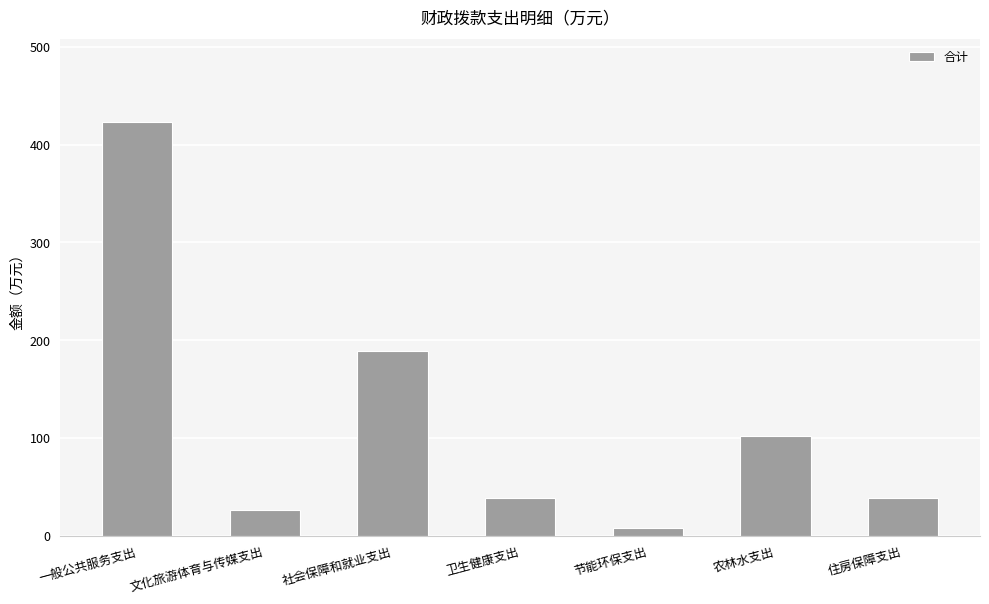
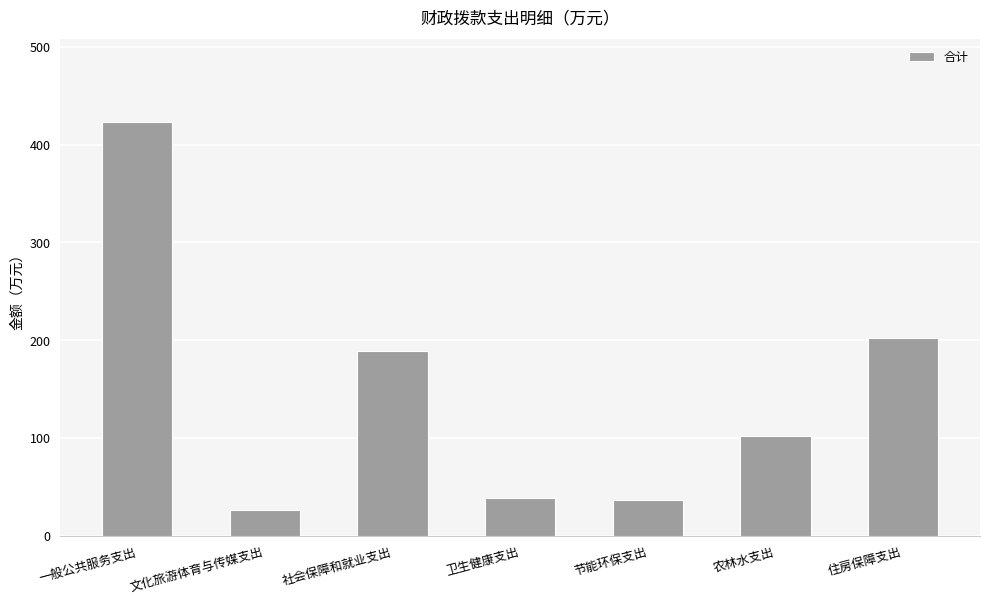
  {
    "一般公共服务支出": 420,
    "文化旅游体育与传媒支出": 30,
    "社会保障和就业支出": 190,
    "卫生健康支出": 40,
-   "节能环保支出": 10,
+   "节能环保支出": 40,
    "农林水支出": 100,
-   "住房保障支出": 40
+   "住房保障支出": 200
  }
